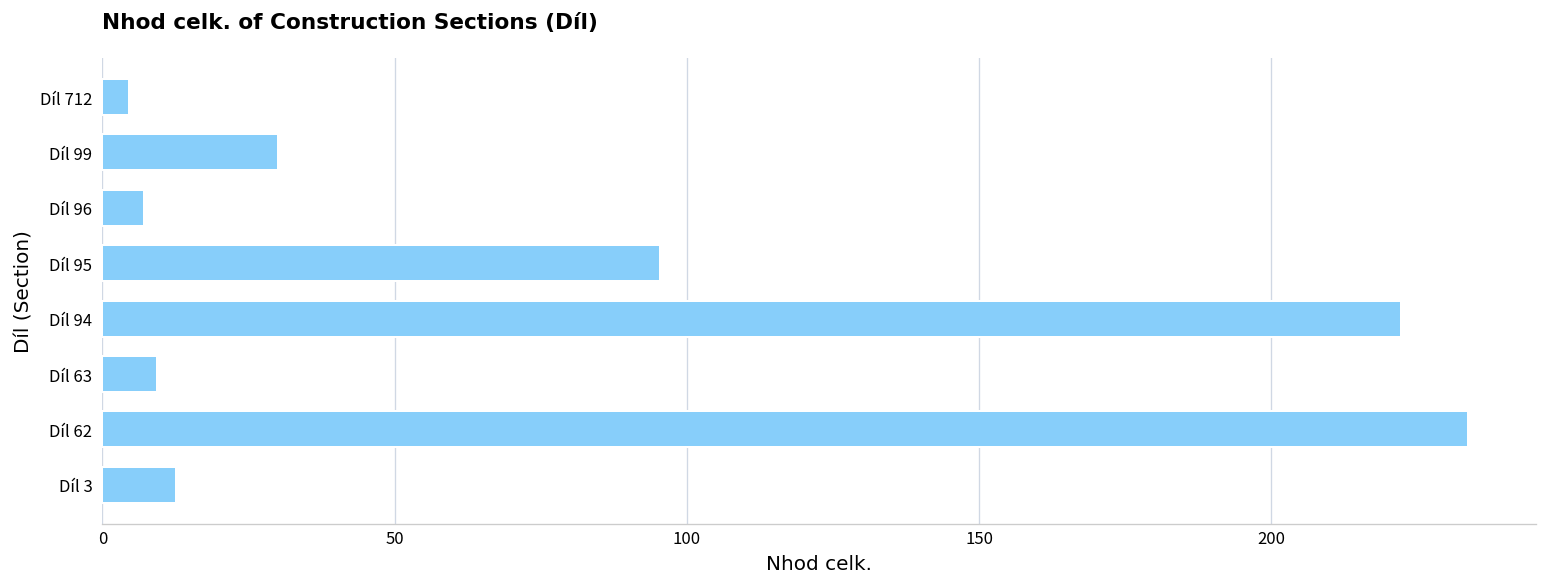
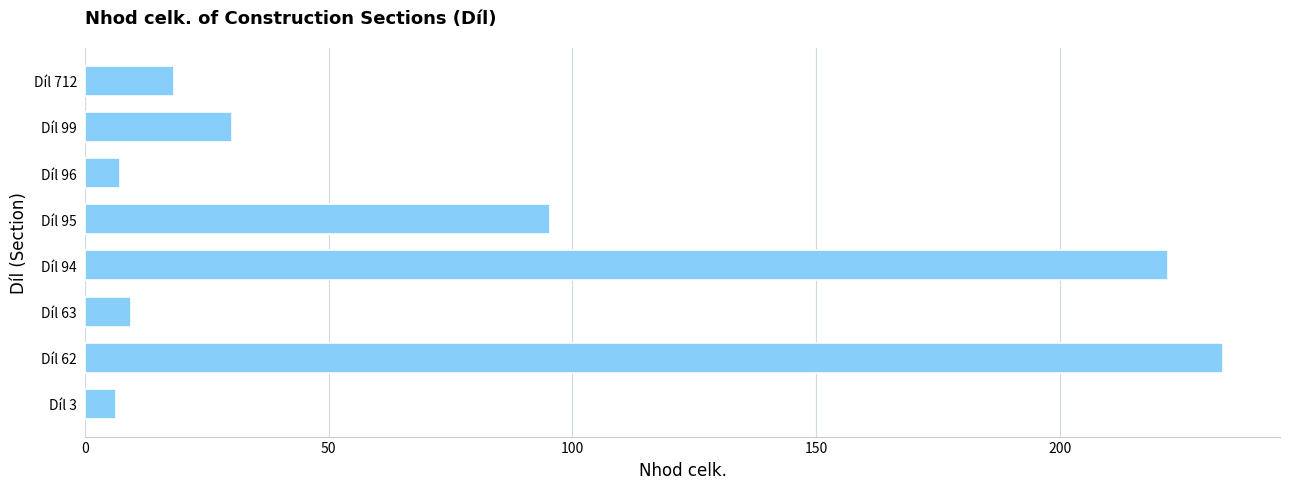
  {
-   "Díl 712": 5,
+   "Díl 712": 18,
    "Díl 99": 30,
    "Díl 96": 7,
    "Díl 95": 95,
    "Díl 94": 222,
    "Díl 63": 9,
    "Díl 62": 234,
-   "Díl 3": 13
+   "Díl 3": 6
  }
